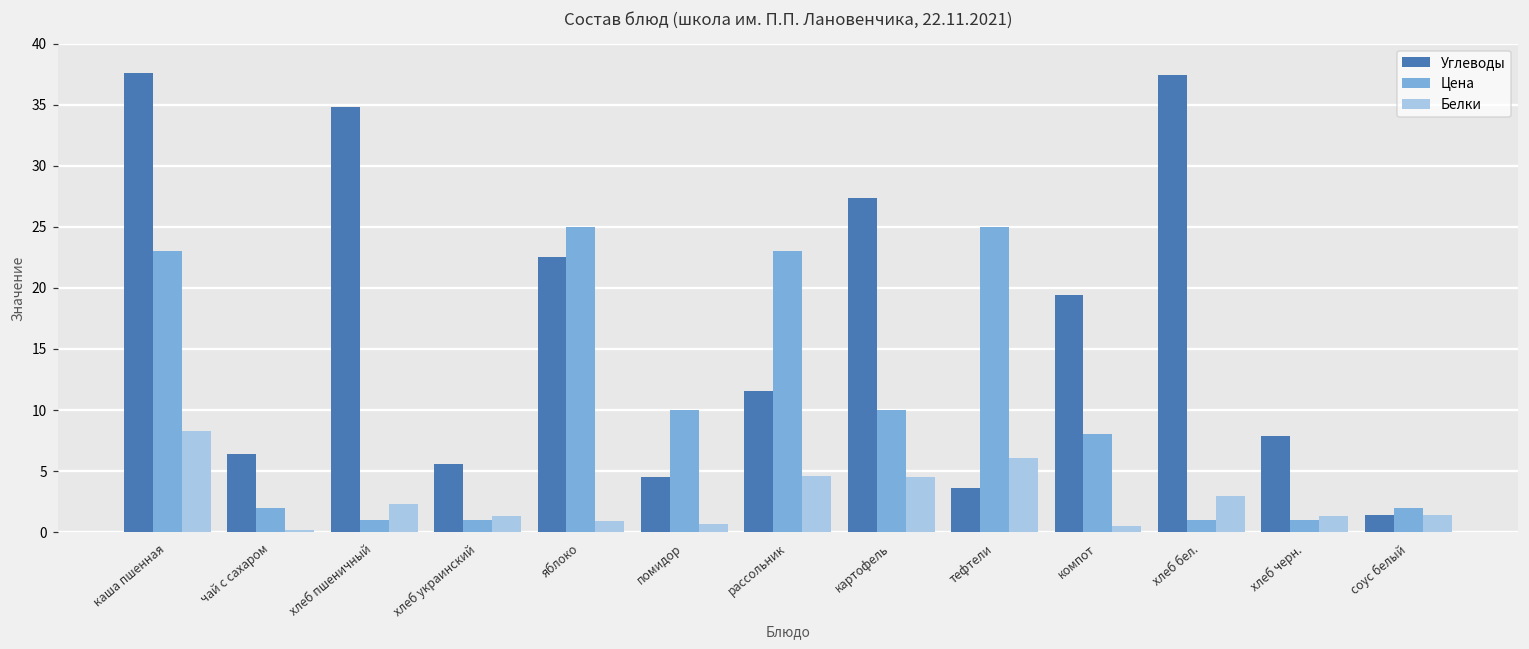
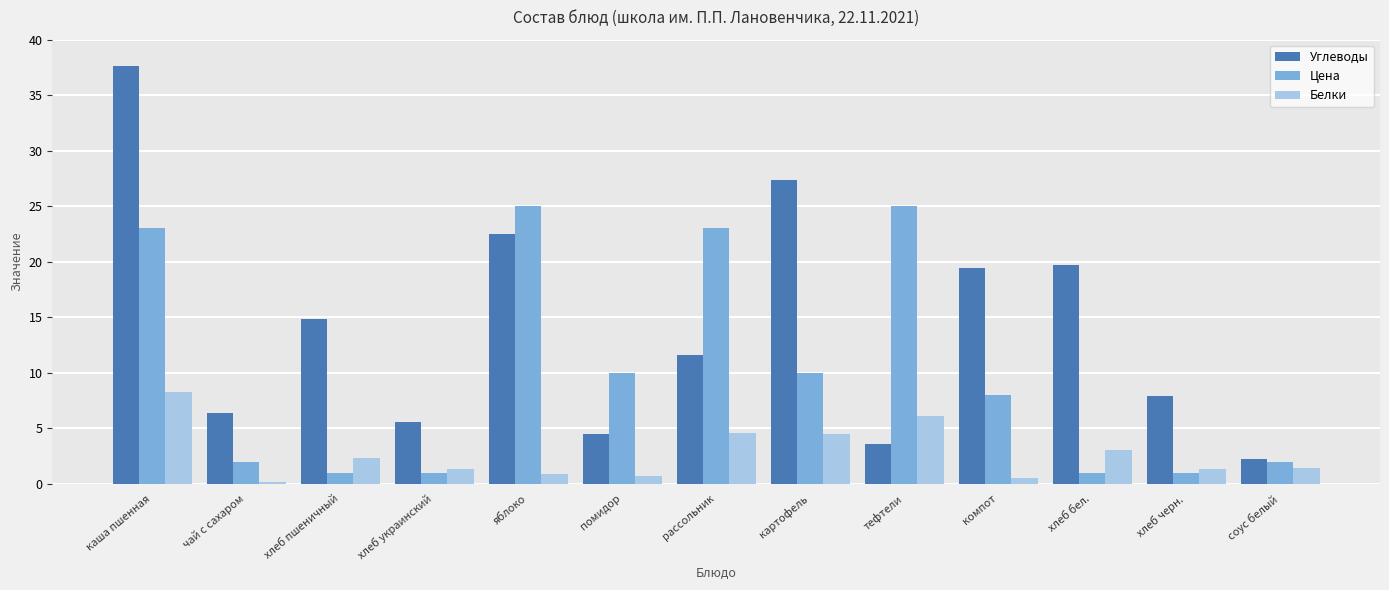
  {
    "Углеводы": {
      "каша пшенная": 37.6,
      "чай с сахаром": 6.4,
-     "хлеб пшеничный": 34.8,
+     "хлеб пшеничный": 14.8,
      "хлеб украинский": 5.6,
      "яблоко": 22.5,
      "помидор": 4.5,
      "рассольник": 11.6,
      "картофель": 27.4,
      "тефтели": 3.6,
      "компот": 19.4,
-     "хлеб бел.": 37.4,
+     "хлеб бел.": 19.7,
      "хлеб черн.": 7.9,
-     "соус белый": 1.4
+     "соус белый": 2.2
    }
  }
